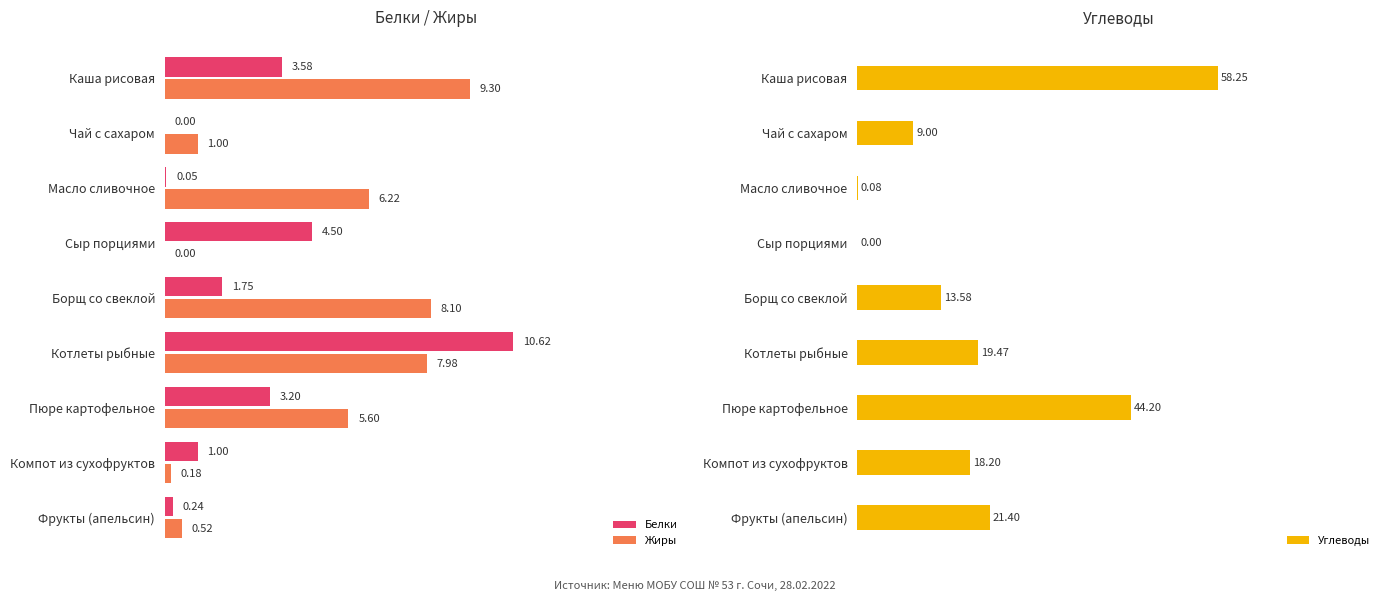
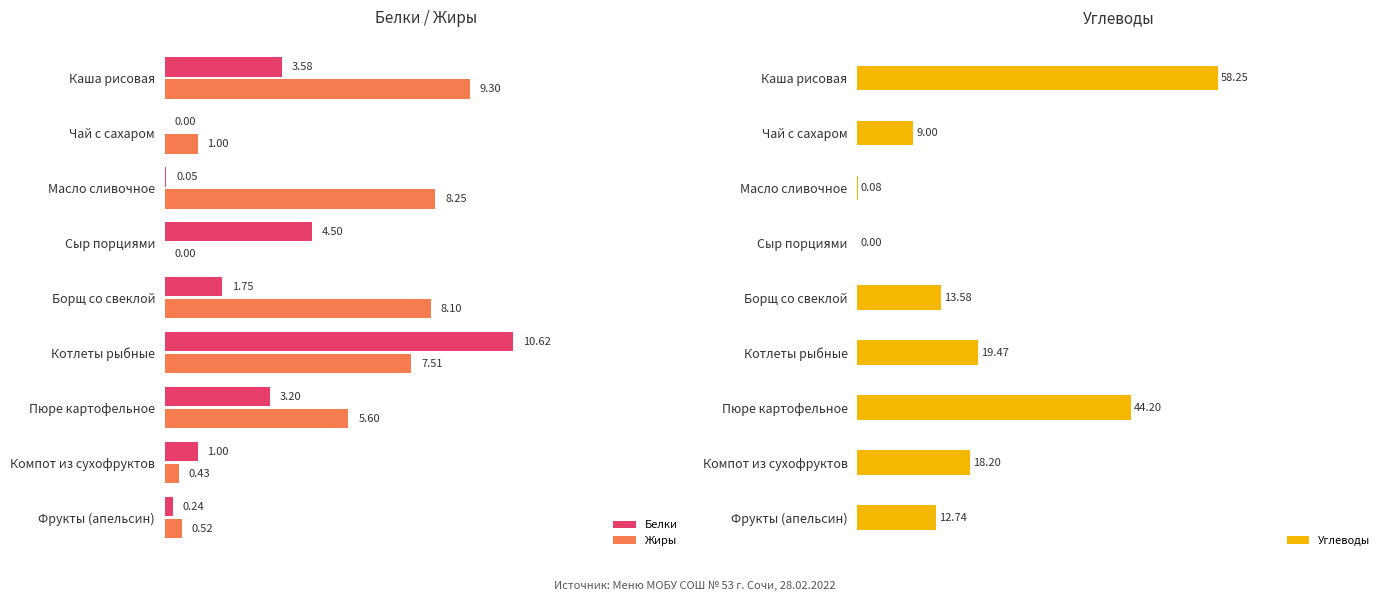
  {
    "Белки / Жиры": {
      "Белки": {
        "Каша рисовая": 3.58,
        "Чай с сахаром": 0.00,
        "Масло сливочное": 0.05,
        "Сыр порциями": 4.50,
        "Борщ со свеклой": 1.75,
        "Котлеты рыбные": 10.62,
        "Пюре картофельное": 3.20,
        "Компот из сухофруктов": 1.00,
        "Фрукты (апельсин)": 0.24
      },
      "Жиры": {
        "Каша рисовая": 9.30,
        "Чай с сахаром": 1.00,
-       "Масло сливочное": 6.22,
+       "Масло сливочное": 8.25,
        "Сыр порциями": 0.00,
        "Борщ со свеклой": 8.10,
-       "Котлеты рыбные": 7.98,
+       "Котлеты рыбные": 7.51,
        "Пюре картофельное": 5.60,
-       "Компот из сухофруктов": 0.18,
+       "Компот из сухофруктов": 0.43,
        "Фрукты (апельсин)": 0.52
      }
    },
    "Углеводы": {
      "Каша рисовая": 58.25,
      "Чай с сахаром": 9.00,
      "Масло сливочное": 0.08,
      "Сыр порциями": 0.00,
      "Борщ со свеклой": 13.58,
      "Котлеты рыбные": 19.47,
      "Пюре картофельное": 44.20,
      "Компот из сухофруктов": 18.20,
-     "Фрукты (апельсин)": 21.40
+     "Фрукты (апельсин)": 12.74
    }
  }
